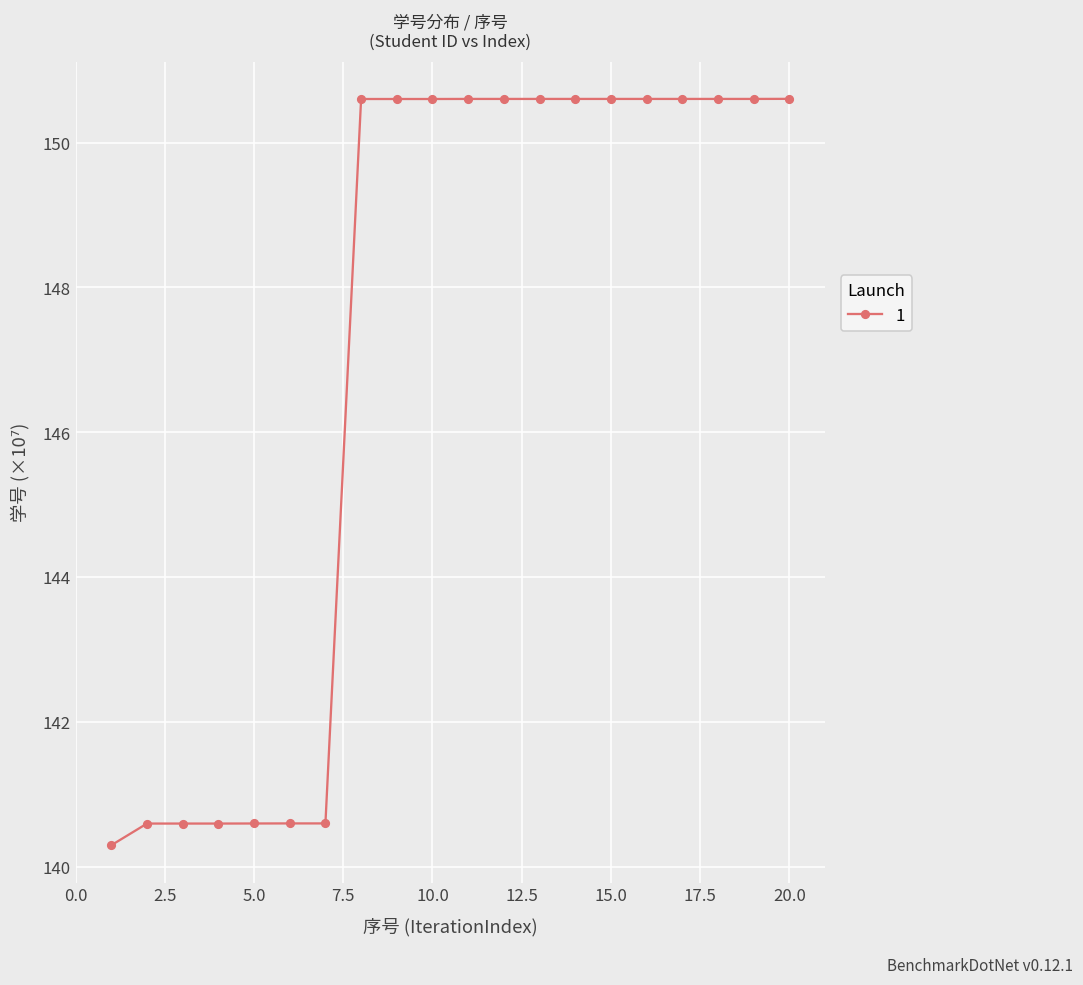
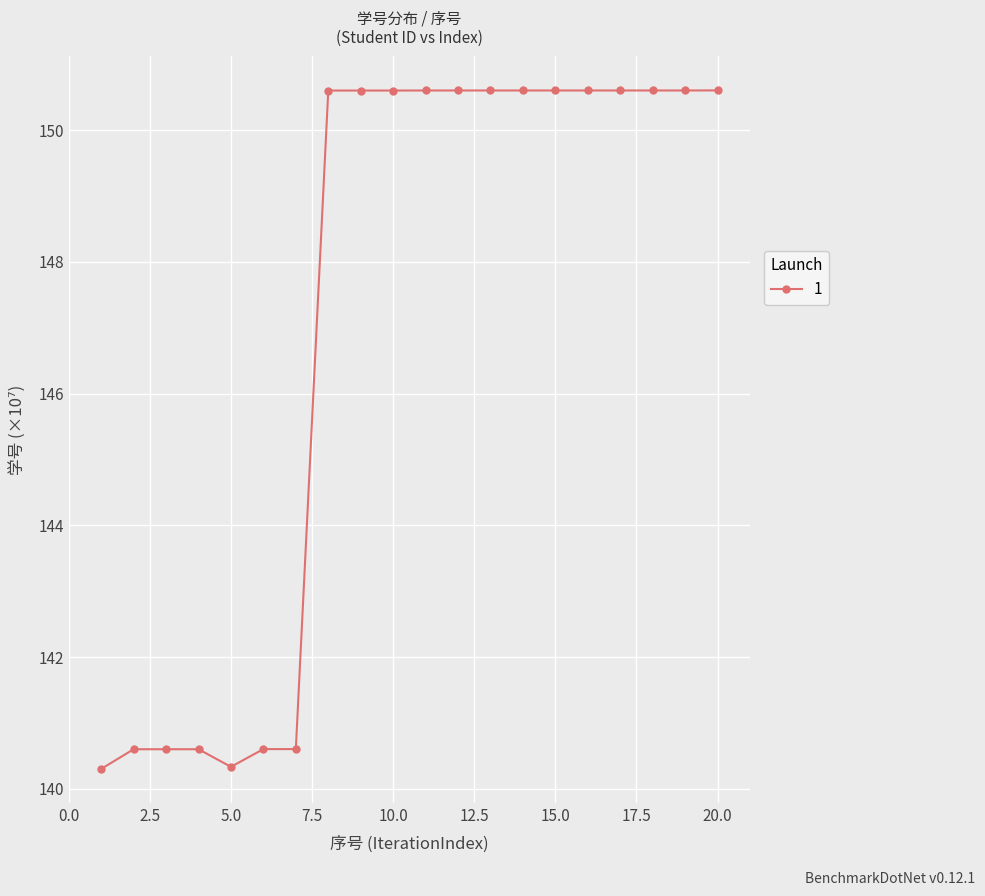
  {
-   "5.0": 140.6,
+   "5.0": 140.3,
    "10.0": 150.6,
    "15.0": 150.6,
    "20.0": 150.6
  }
